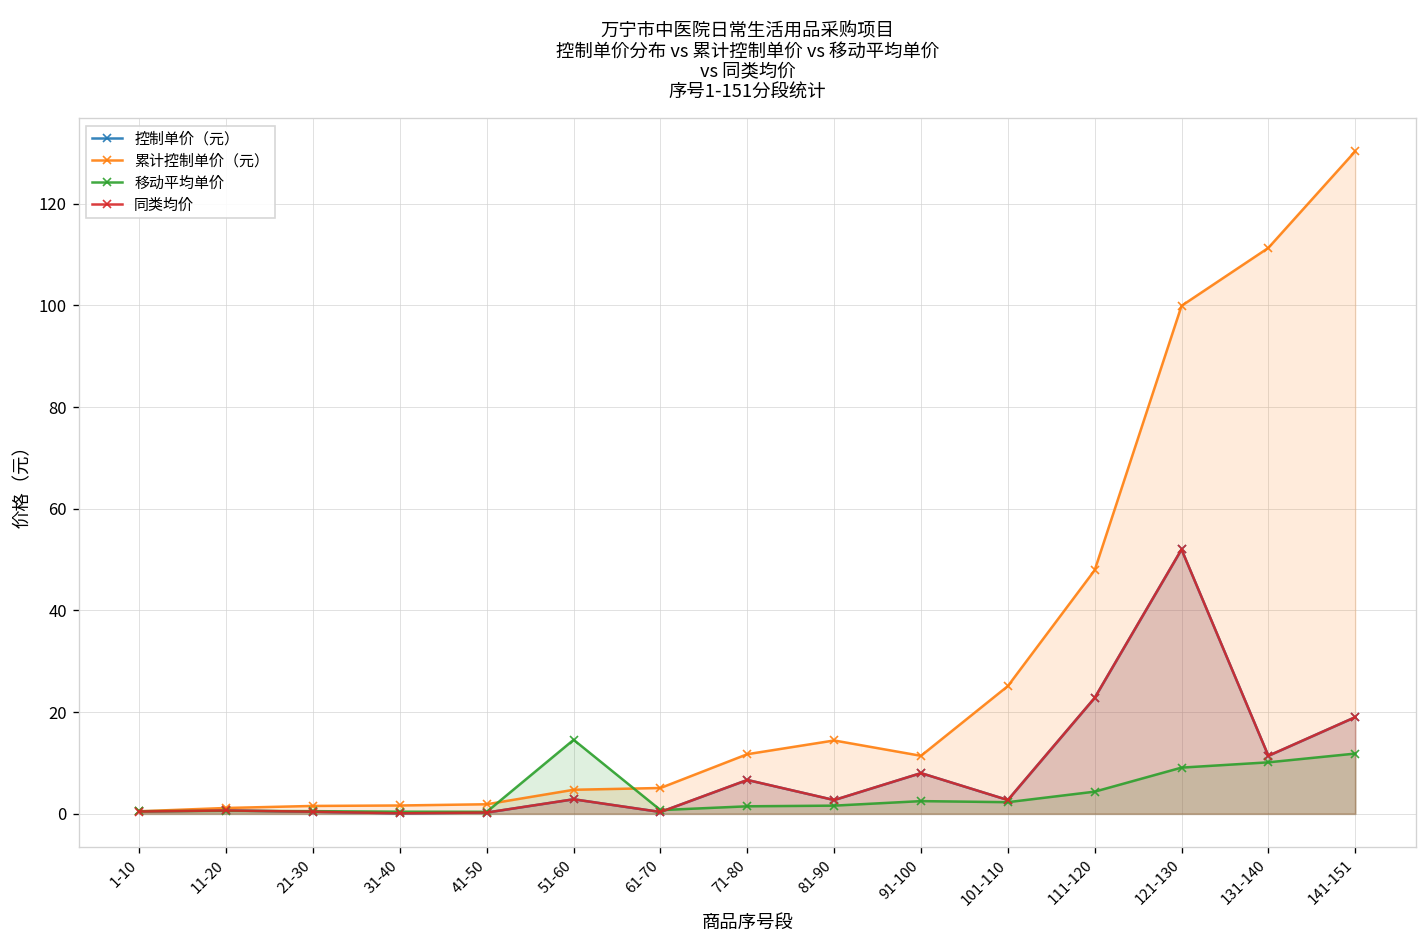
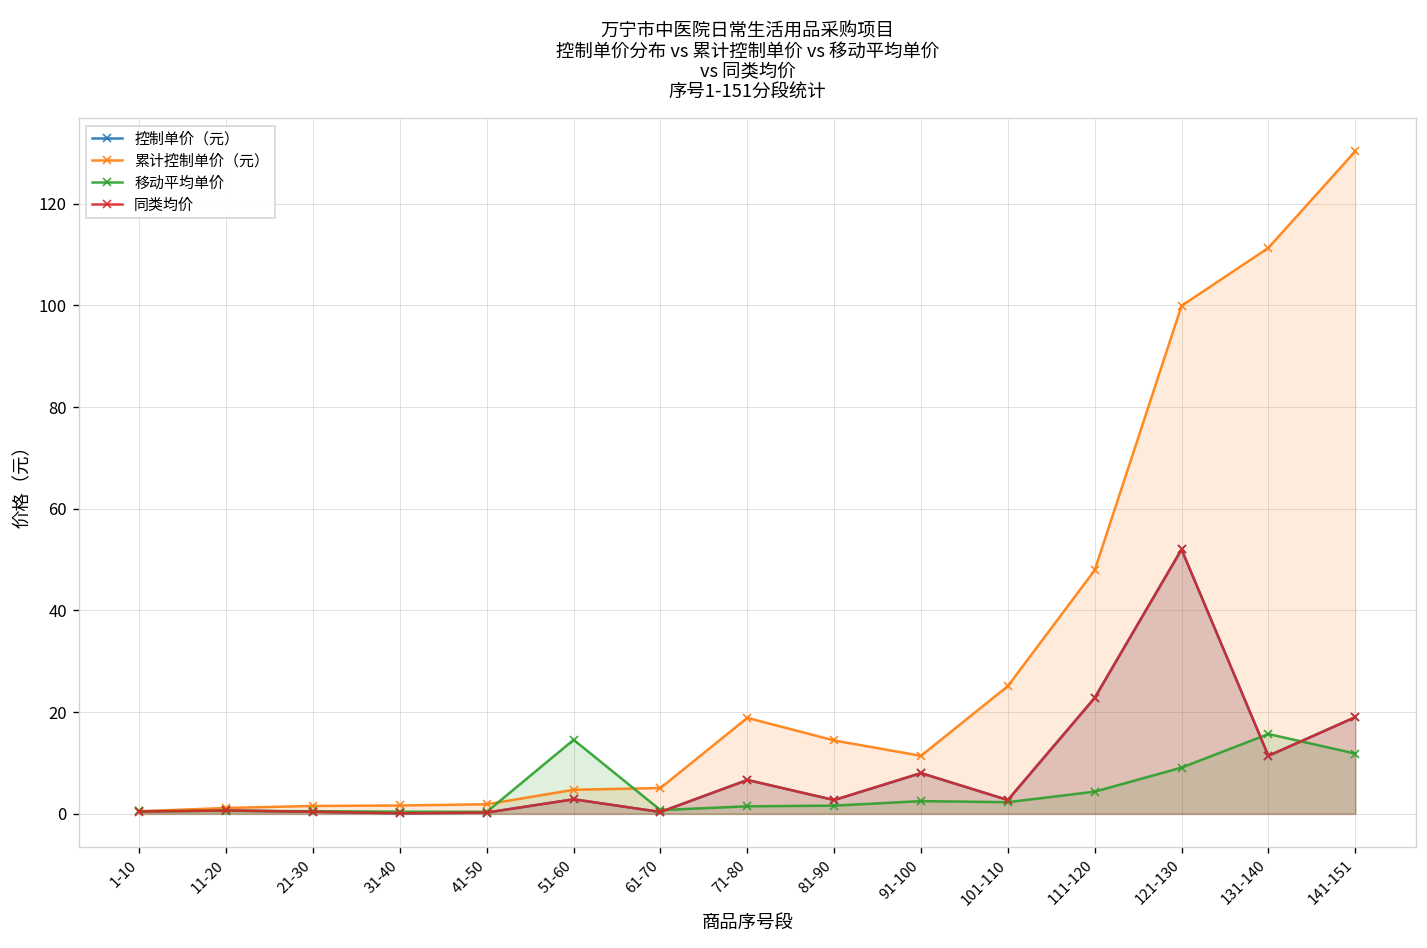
  {
    "同类均价": {
      "51-60": 3,
      "71-80": 7,
      "81-90": 3,
      "91-100": 8,
      "111-120": 23,
      "121-130": 52,
      "131-140": 11,
      "141-151": 19
    },
    "累计控制单价（元）": {
      "21-30": 2,
      "31-40": 2,
      "41-50": 2,
      "51-60": 5,
      "61-70": 5,
-     "71-80": 12,
+     "71-80": 19,
      "81-90": 14,
      "91-100": 11,
      "101-110": 25,
      "111-120": 48,
      "121-130": 100,
      "131-140": 111,
      "141-151": 130
    },
    "移动平均单价": {
      "51-60": 15,
      "71-80": 1,
      "81-90": 2,
      "91-100": 2,
      "111-120": 4,
      "121-130": 9,
-     "131-140": 10,
+     "131-140": 16,
      "141-151": 12
    }
  }
